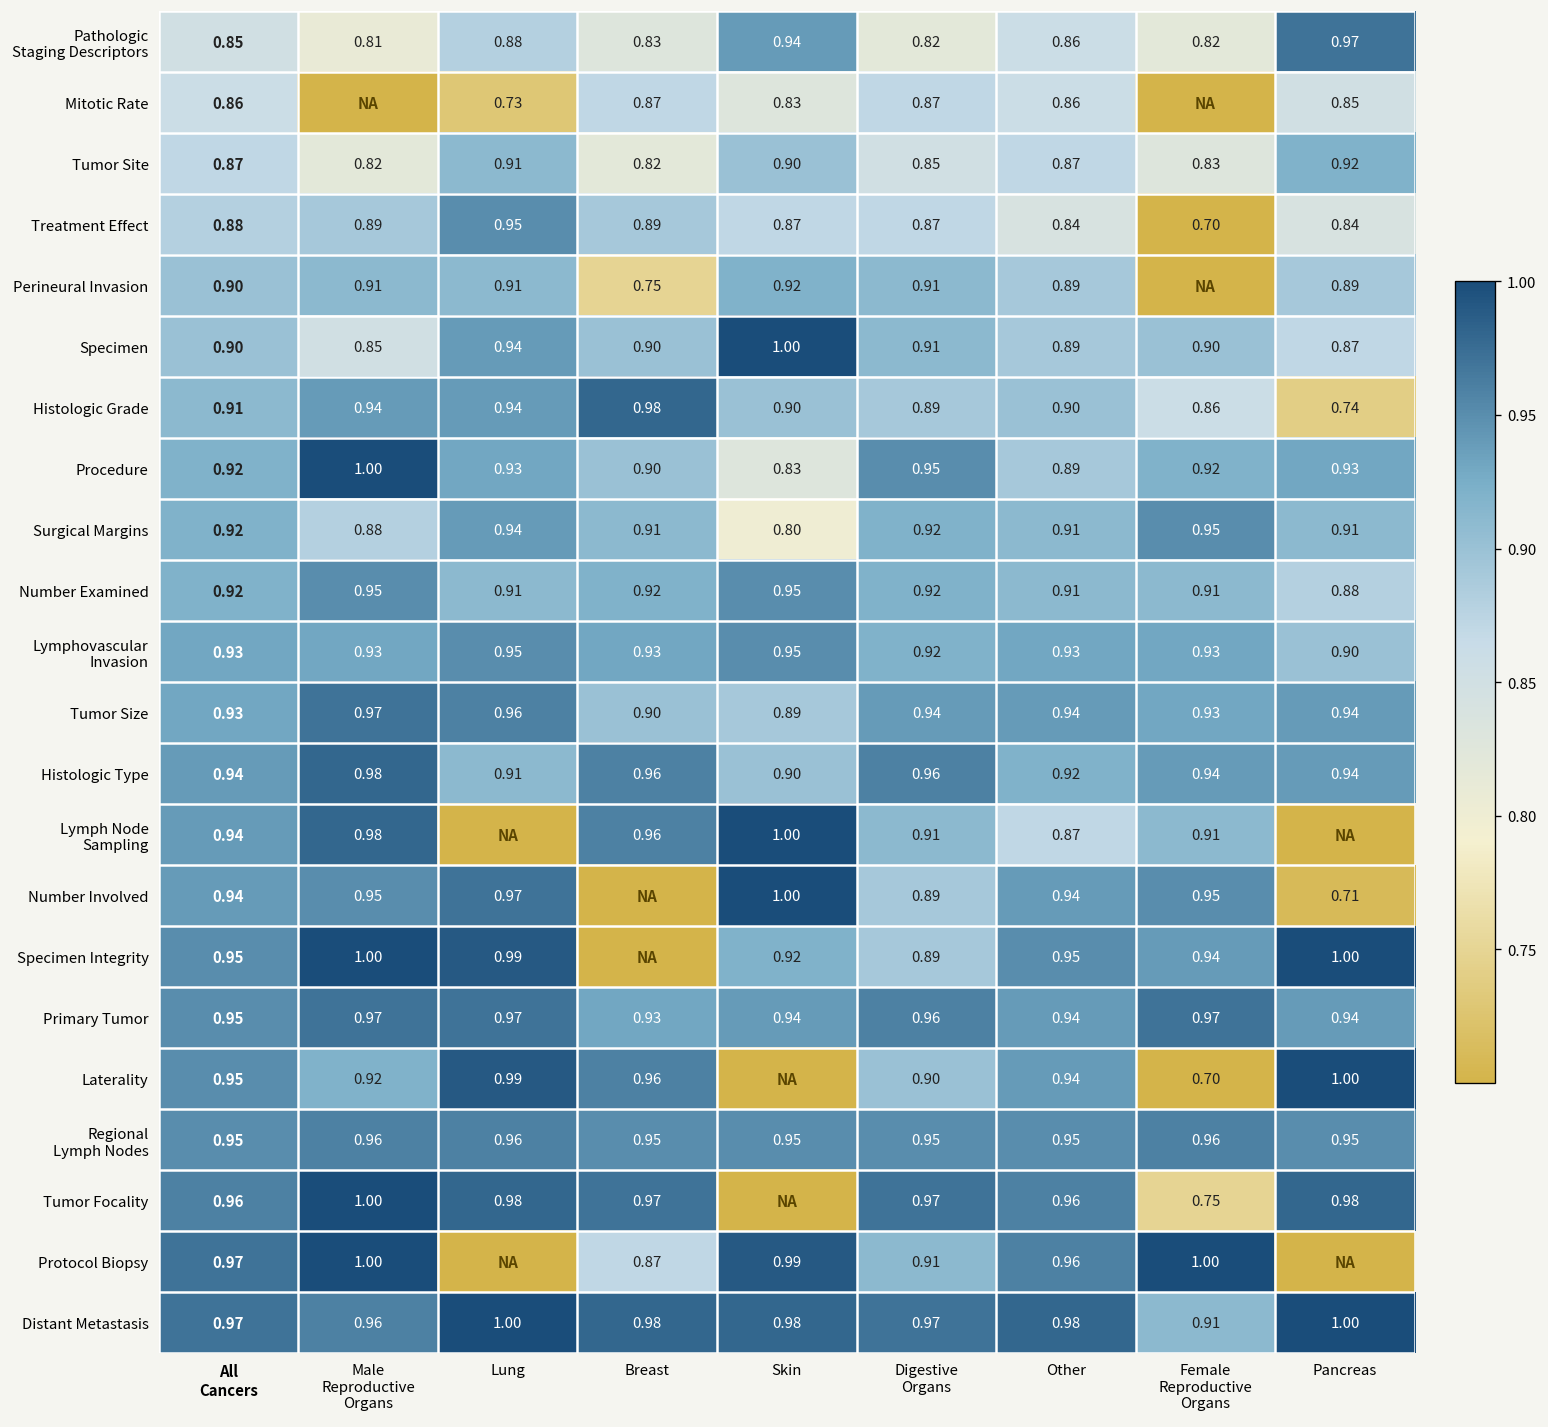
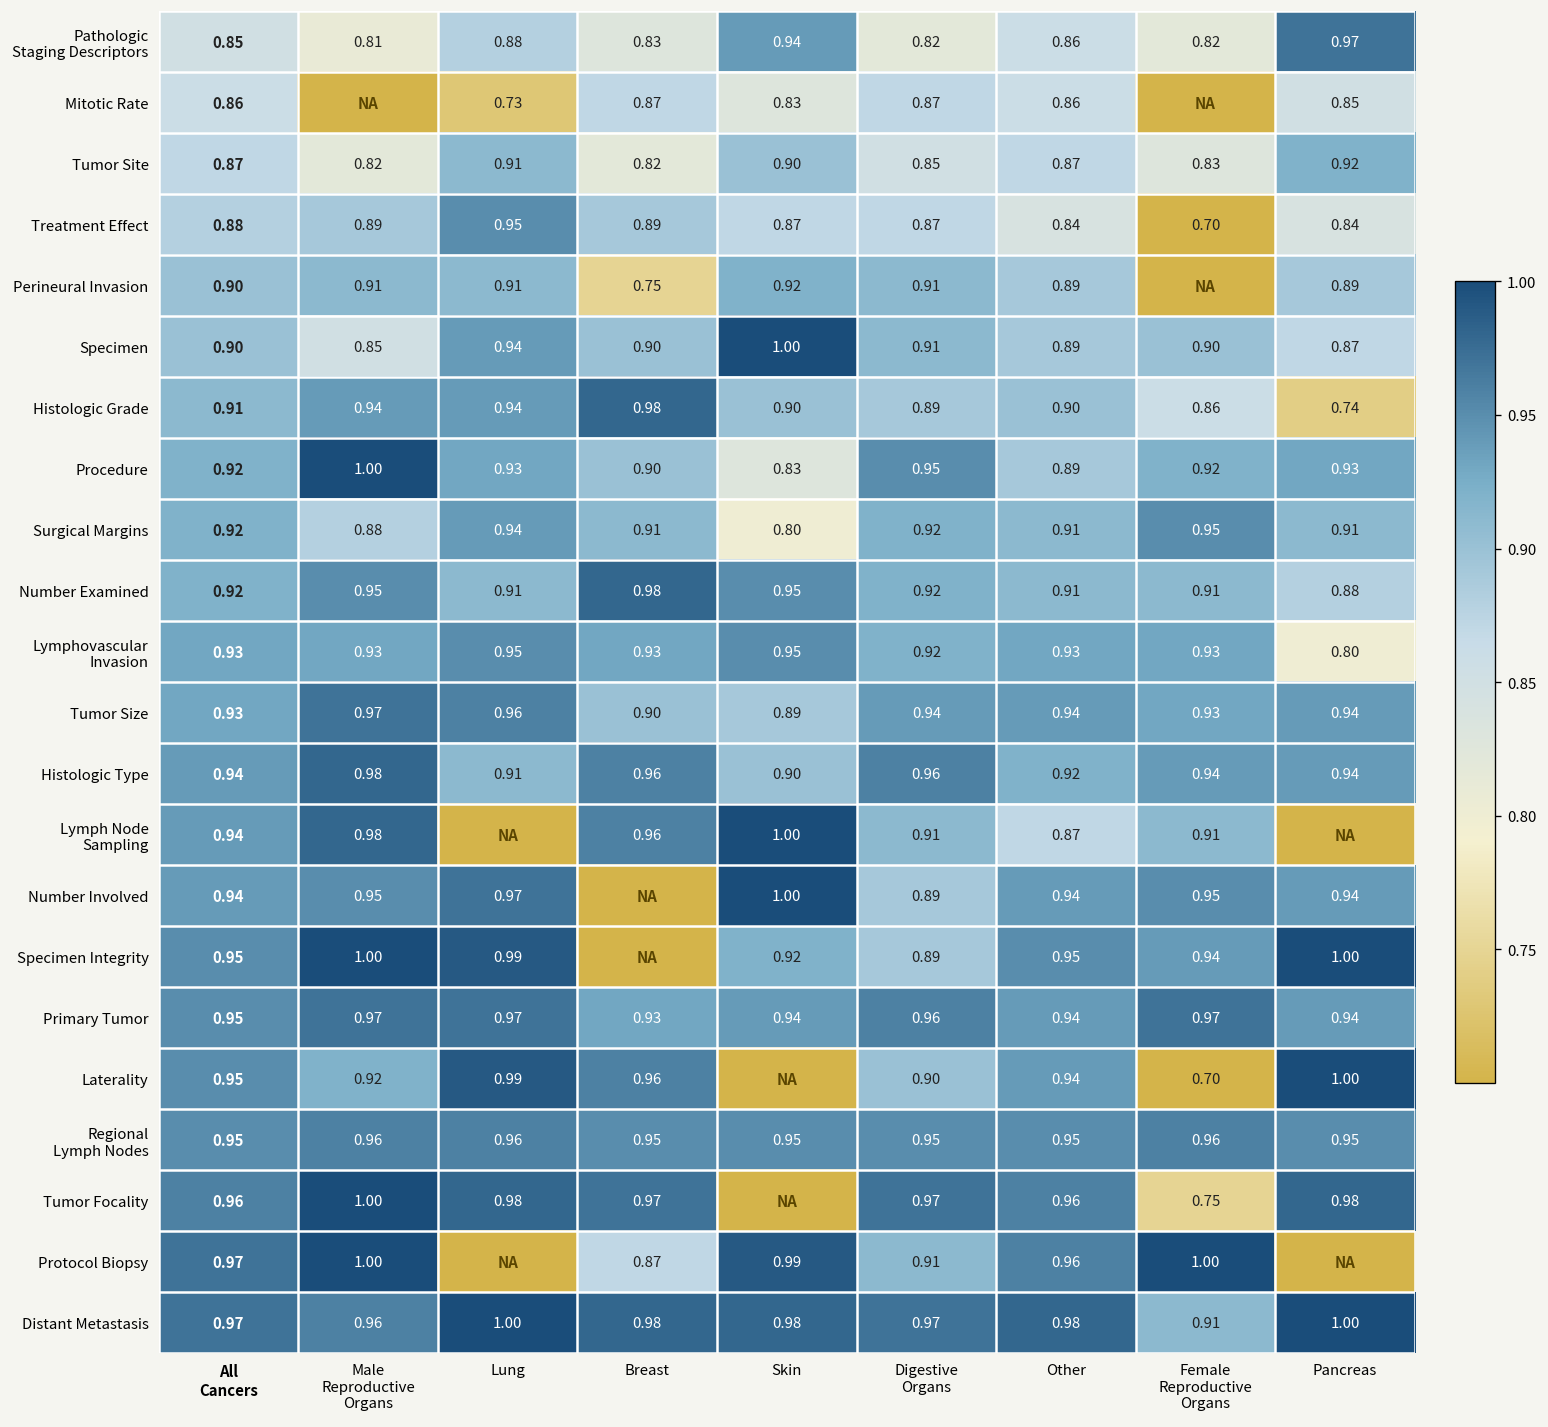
  {
    "Pathologic Staging Descriptors": {
      "All Cancers": 0.85,
      "Male Reproductive Organs": 0.81,
      "Lung": 0.88,
      "Breast": 0.83,
      "Skin": 0.94,
      "Digestive Organs": 0.82,
      "Other": 0.86,
      "Female Reproductive Organs": 0.82,
      "Pancreas": 0.97
    },
    "Mitotic Rate": {
      "All Cancers": 0.86,
      "Lung": 0.73,
      "Breast": 0.87,
      "Skin": 0.83,
      "Digestive Organs": 0.87,
      "Other": 0.86,
      "Pancreas": 0.85
    },
    "Tumor Site": {
      "All Cancers": 0.87,
      "Male Reproductive Organs": 0.82,
      "Lung": 0.91,
      "Breast": 0.82,
      "Skin": 0.90,
      "Digestive Organs": 0.85,
      "Other": 0.87,
      "Female Reproductive Organs": 0.83,
      "Pancreas": 0.92
    },
    "Treatment Effect": {
      "All Cancers": 0.88,
      "Male Reproductive Organs": 0.89,
      "Lung": 0.95,
      "Breast": 0.89,
      "Skin": 0.87,
      "Digestive Organs": 0.87,
      "Other": 0.84,
      "Female Reproductive Organs": 0.70,
      "Pancreas": 0.84
    },
    "Perineural Invasion": {
      "All Cancers": 0.90,
      "Male Reproductive Organs": 0.91,
      "Lung": 0.91,
      "Breast": 0.75,
      "Skin": 0.92,
      "Digestive Organs": 0.91,
      "Other": 0.89,
      "Pancreas": 0.89
    },
    "Specimen": {
      "All Cancers": 0.90,
      "Male Reproductive Organs": 0.85,
      "Lung": 0.94,
      "Breast": 0.90,
      "Skin": 1.00,
      "Digestive Organs": 0.91,
      "Other": 0.89,
      "Female Reproductive Organs": 0.90,
      "Pancreas": 0.87
    },
    "Histologic Grade": {
      "All Cancers": 0.91,
      "Male Reproductive Organs": 0.94,
      "Lung": 0.94,
      "Breast": 0.98,
      "Skin": 0.90,
      "Digestive Organs": 0.89,
      "Other": 0.90,
      "Female Reproductive Organs": 0.86,
      "Pancreas": 0.74
    },
    "Procedure": {
      "All Cancers": 0.92,
      "Male Reproductive Organs": 1.00,
      "Lung": 0.93,
      "Breast": 0.90,
      "Skin": 0.83,
      "Digestive Organs": 0.95,
      "Other": 0.89,
      "Female Reproductive Organs": 0.92,
      "Pancreas": 0.93
    },
    "Surgical Margins": {
      "All Cancers": 0.92,
      "Male Reproductive Organs": 0.88,
      "Lung": 0.94,
      "Breast": 0.91,
      "Skin": 0.80,
      "Digestive Organs": 0.92,
      "Other": 0.91,
      "Female Reproductive Organs": 0.95,
      "Pancreas": 0.91
    },
    "Number Examined": {
      "All Cancers": 0.92,
      "Male Reproductive Organs": 0.95,
      "Lung": 0.91,
-     "Breast": 0.92,
+     "Breast": 0.98,
      "Skin": 0.95,
      "Digestive Organs": 0.92,
      "Other": 0.91,
      "Female Reproductive Organs": 0.91,
      "Pancreas": 0.88
    },
    "Lymphovascular Invasion": {
      "All Cancers": 0.93,
      "Male Reproductive Organs": 0.93,
      "Lung": 0.95,
      "Breast": 0.93,
      "Skin": 0.95,
      "Digestive Organs": 0.92,
      "Other": 0.93,
      "Female Reproductive Organs": 0.93,
-     "Pancreas": 0.90
+     "Pancreas": 0.80
    },
    "Tumor Size": {
      "All Cancers": 0.93,
      "Male Reproductive Organs": 0.97,
      "Lung": 0.96,
      "Breast": 0.90,
      "Skin": 0.89,
      "Digestive Organs": 0.94,
      "Other": 0.94,
      "Female Reproductive Organs": 0.93,
      "Pancreas": 0.94
    },
    "Histologic Type": {
      "All Cancers": 0.94,
      "Male Reproductive Organs": 0.98,
      "Lung": 0.91,
      "Breast": 0.96,
      "Skin": 0.90,
      "Digestive Organs": 0.96,
      "Other": 0.92,
      "Female Reproductive Organs": 0.94,
      "Pancreas": 0.94
    },
    "Lymph Node Sampling": {
      "All Cancers": 0.94,
      "Male Reproductive Organs": 0.98,
      "Breast": 0.96,
      "Skin": 1.00,
      "Digestive Organs": 0.91,
      "Other": 0.87,
      "Female Reproductive Organs": 0.91
    },
    "Number Involved": {
      "All Cancers": 0.94,
      "Male Reproductive Organs": 0.95,
      "Lung": 0.97,
      "Skin": 1.00,
      "Digestive Organs": 0.89,
      "Other": 0.94,
      "Female Reproductive Organs": 0.95,
-     "Pancreas": 0.71
+     "Pancreas": 0.94
    },
    "Specimen Integrity": {
      "All Cancers": 0.95,
      "Male Reproductive Organs": 1.00,
      "Lung": 0.99,
      "Skin": 0.92,
      "Digestive Organs": 0.89,
      "Other": 0.95,
      "Female Reproductive Organs": 0.94,
      "Pancreas": 1.00
    },
    "Primary Tumor": {
      "All Cancers": 0.95,
      "Male Reproductive Organs": 0.97,
      "Lung": 0.97,
      "Breast": 0.93,
      "Skin": 0.94,
      "Digestive Organs": 0.96,
      "Other": 0.94,
      "Female Reproductive Organs": 0.97,
      "Pancreas": 0.94
    },
    "Laterality": {
      "All Cancers": 0.95,
      "Male Reproductive Organs": 0.92,
      "Lung": 0.99,
      "Breast": 0.96,
      "Digestive Organs": 0.90,
      "Other": 0.94,
      "Female Reproductive Organs": 0.70,
      "Pancreas": 1.00
    },
    "Regional Lymph Nodes": {
      "All Cancers": 0.95,
      "Male Reproductive Organs": 0.96,
      "Lung": 0.96,
      "Breast": 0.95,
      "Skin": 0.95,
      "Digestive Organs": 0.95,
      "Other": 0.95,
      "Female Reproductive Organs": 0.96,
      "Pancreas": 0.95
    },
    "Tumor Focality": {
      "All Cancers": 0.96,
      "Male Reproductive Organs": 1.00,
      "Lung": 0.98,
      "Breast": 0.97,
      "Digestive Organs": 0.97,
      "Other": 0.96,
      "Female Reproductive Organs": 0.75,
      "Pancreas": 0.98
    },
    "Protocol Biopsy": {
      "All Cancers": 0.97,
      "Male Reproductive Organs": 1.00,
      "Breast": 0.87,
      "Skin": 0.99,
      "Digestive Organs": 0.91,
      "Other": 0.96,
      "Female Reproductive Organs": 1.00
    },
    "Distant Metastasis": {
      "All Cancers": 0.97,
      "Male Reproductive Organs": 0.96,
      "Lung": 1.00,
      "Breast": 0.98,
      "Skin": 0.98,
      "Digestive Organs": 0.97,
      "Other": 0.98,
      "Female Reproductive Organs": 0.91,
      "Pancreas": 1.00
    }
  }
